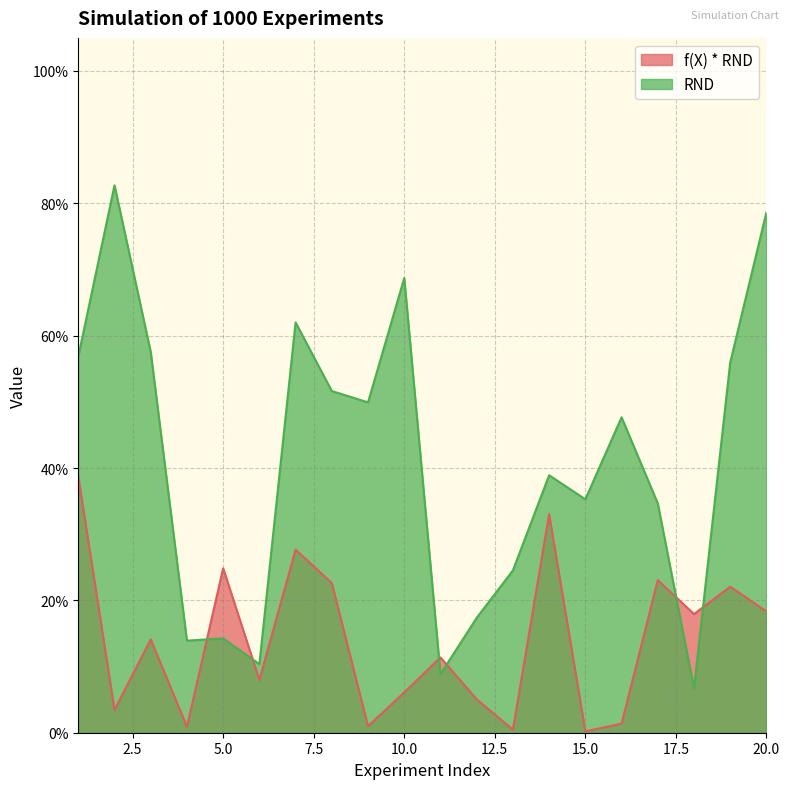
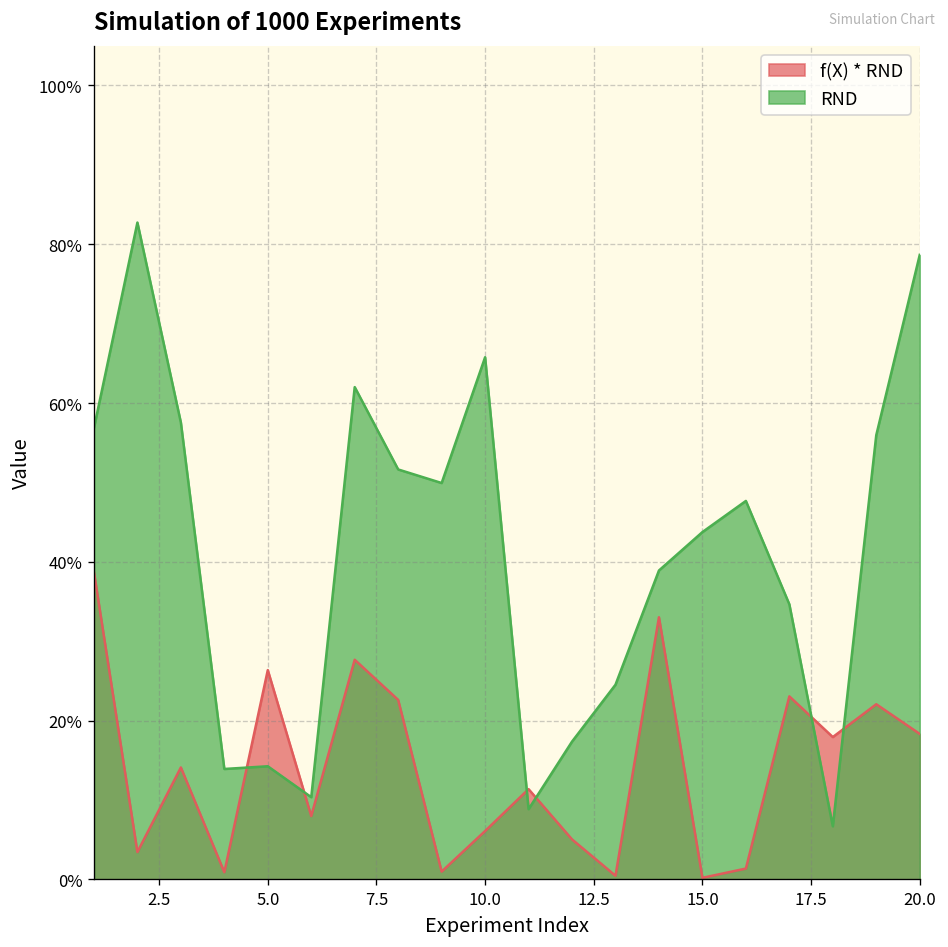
  {
    "f(X) * RND": {
-     "5.0": "25%",
+     "5.0": "26%",
      "10.0": "6%",
      "15.0": "0%",
      "20.0": "18%"
    },
    "RND": {
      "5.0": "14%",
-     "10.0": "69%",
-     "15.0": "35%",
+     "10.0": "66%",
+     "15.0": "44%",
      "20.0": "79%"
    }
  }
